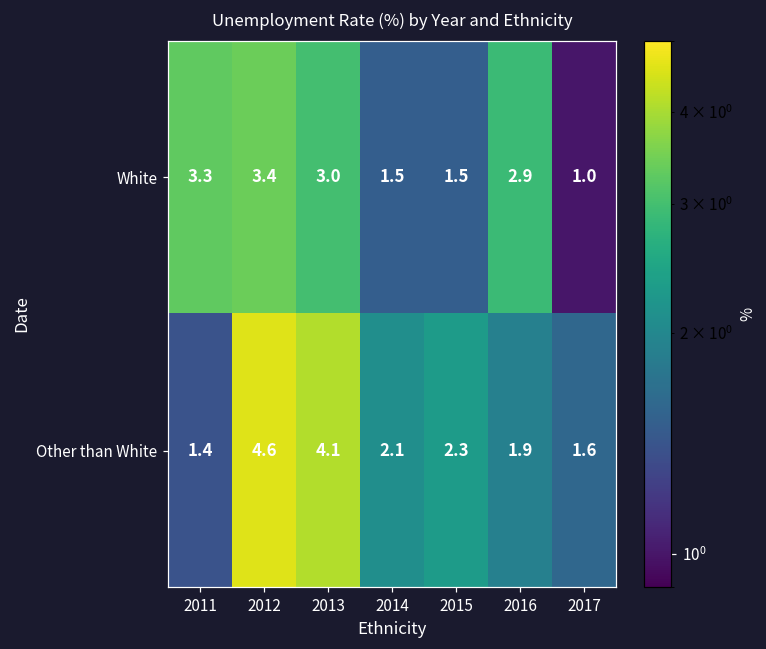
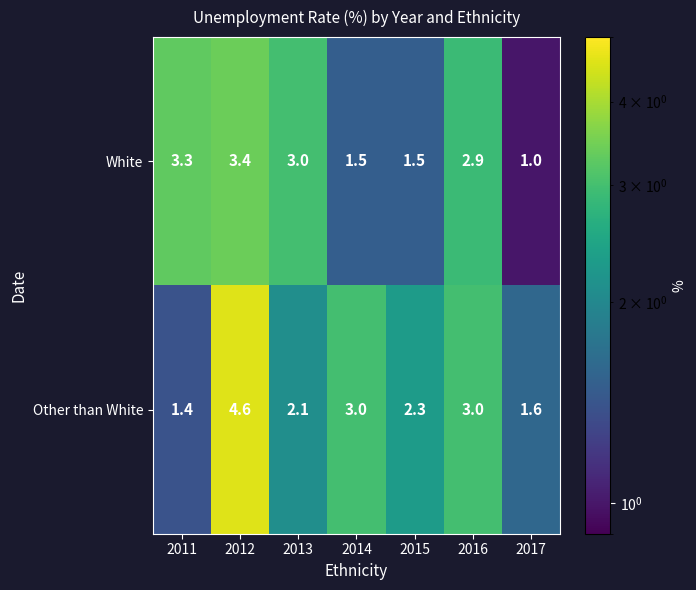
  {
    "White": {
      "2011": 3.3,
      "2012": 3.4,
      "2013": 3.0,
      "2014": 1.5,
      "2015": 1.5,
      "2016": 2.9,
      "2017": 1.0
    },
    "Other than White": {
      "2011": 1.4,
      "2012": 4.6,
-     "2013": 4.1,
-     "2014": 2.1,
+     "2013": 2.1,
+     "2014": 3.0,
      "2015": 2.3,
-     "2016": 1.9,
+     "2016": 3.0,
      "2017": 1.6
    }
  }
